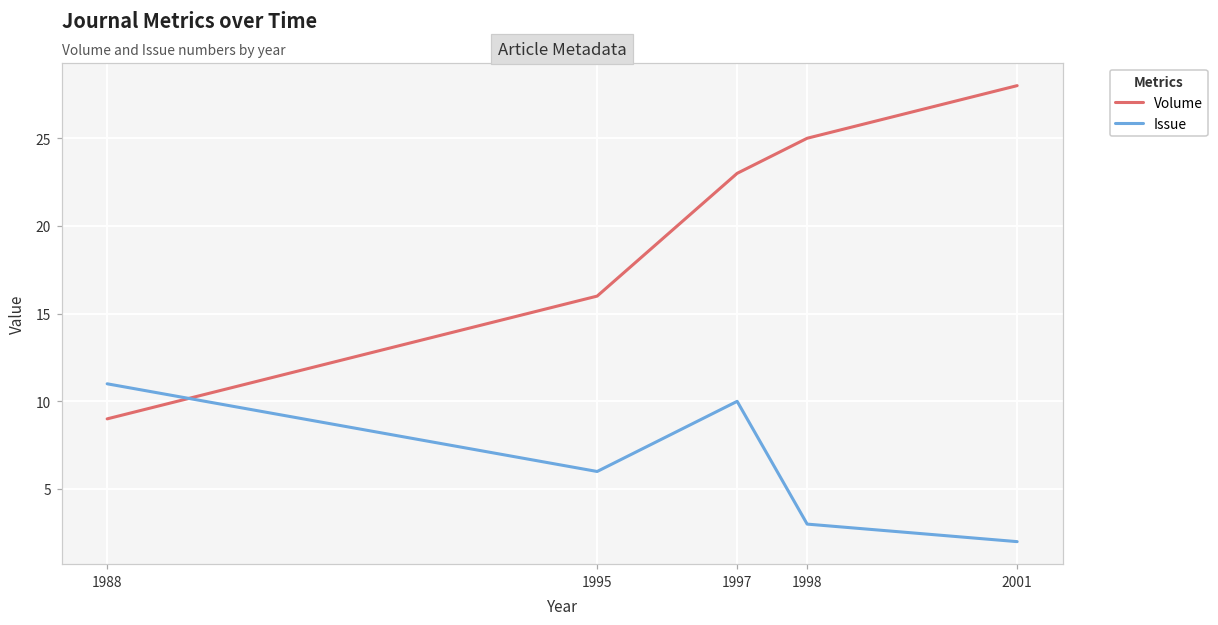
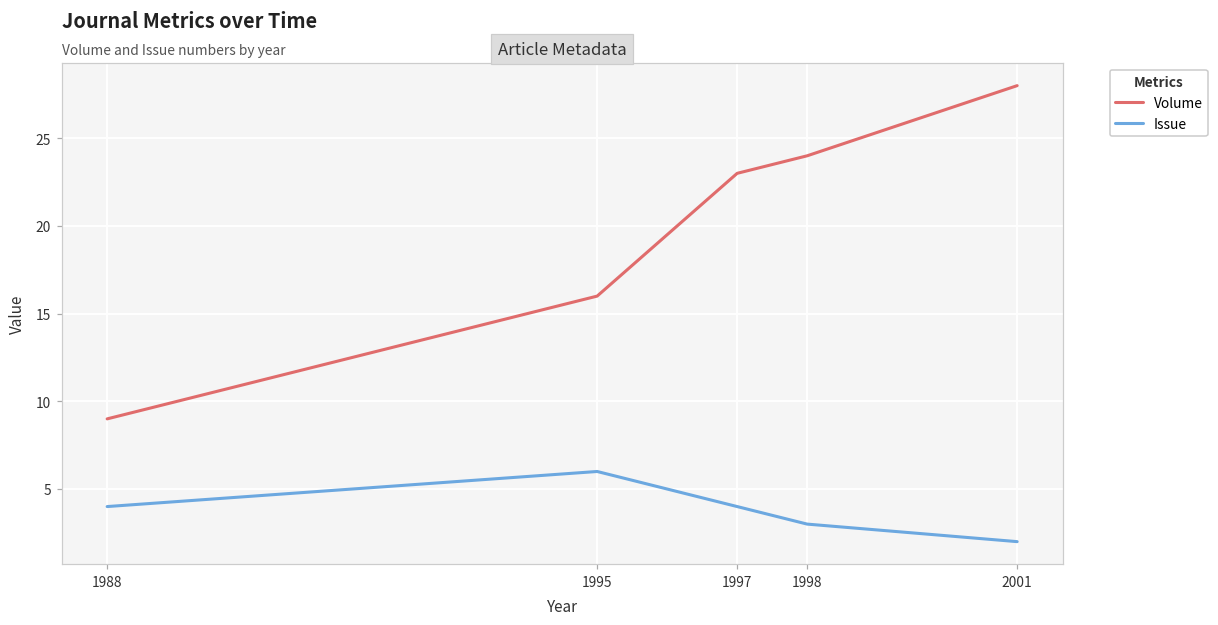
  {
    "Volume": {
      "1988": 9,
      "1995": 16,
      "1997": 23,
-     "1998": 25,
+     "1998": 24,
      "2001": 28
    },
    "Issue": {
-     "1988": 11,
+     "1988": 4,
      "1995": 6,
-     "1997": 10,
+     "1997": 4,
      "1998": 3,
      "2001": 2
    }
  }
